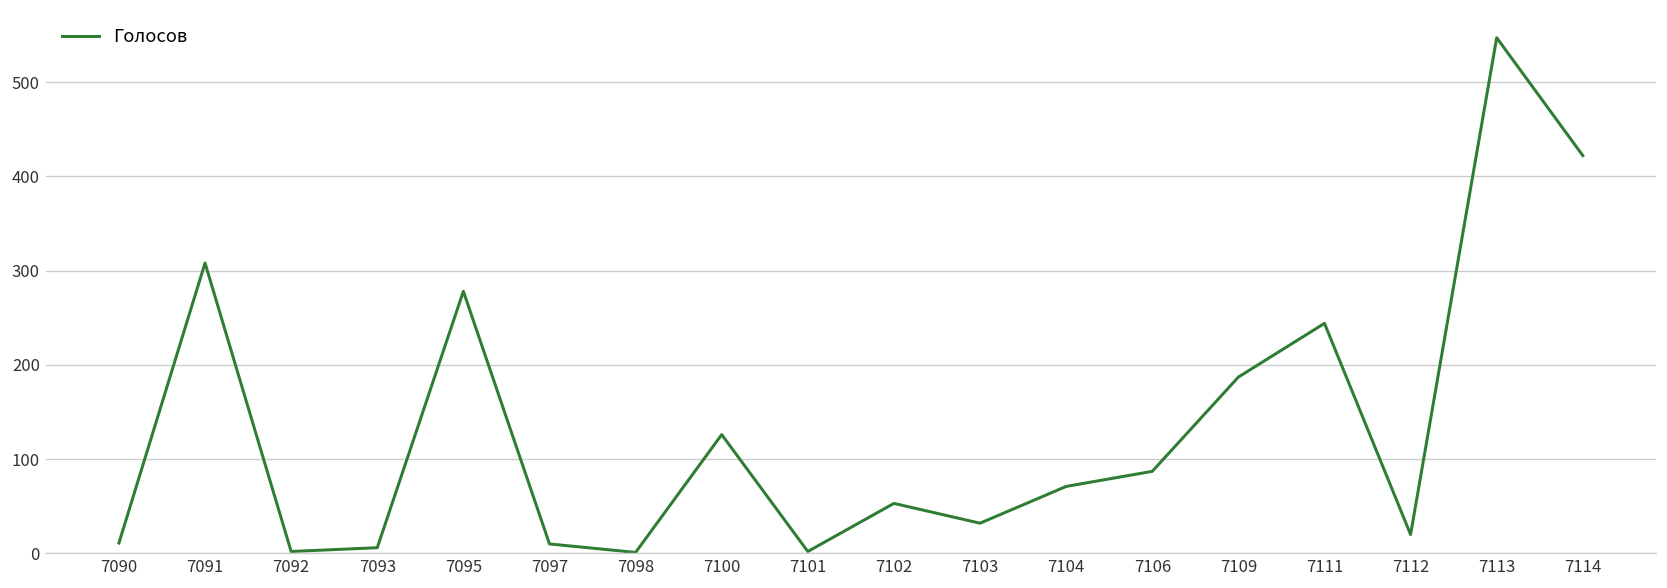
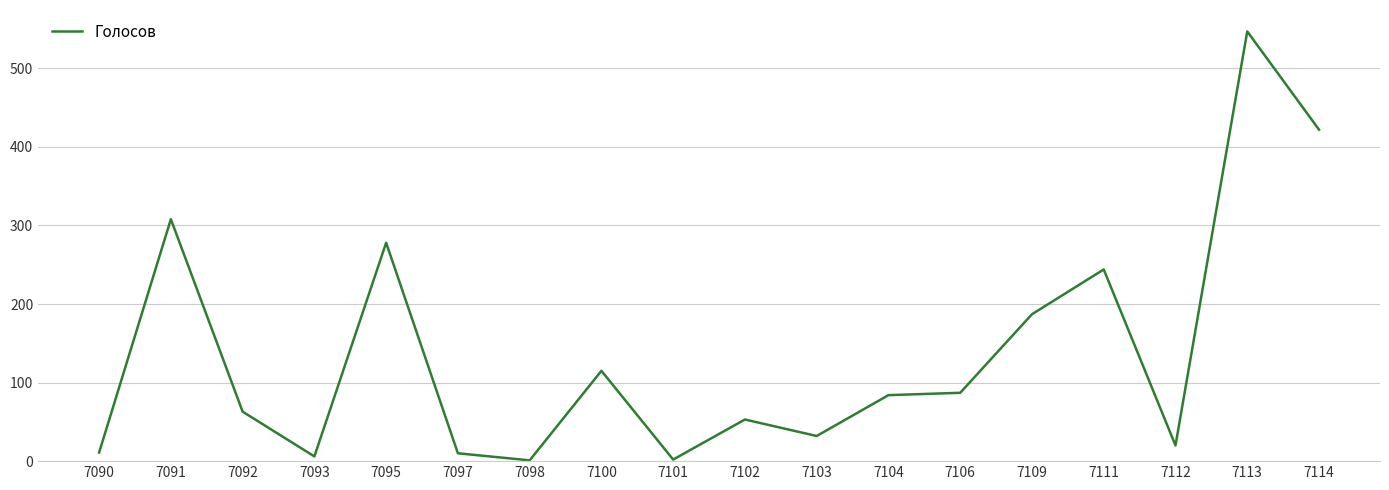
  {
    "7090": 10,
    "7091": 310,
-   "7092": 0,
+   "7092": 60,
    "7093": 10,
    "7095": 280,
    "7097": 10,
    "7098": 0,
-   "7100": 130,
+   "7100": 120,
    "7101": 0,
    "7102": 50,
    "7103": 30,
-   "7104": 70,
+   "7104": 80,
    "7106": 90,
    "7109": 190,
    "7111": 240,
    "7112": 20,
    "7113": 550,
    "7114": 420
  }
